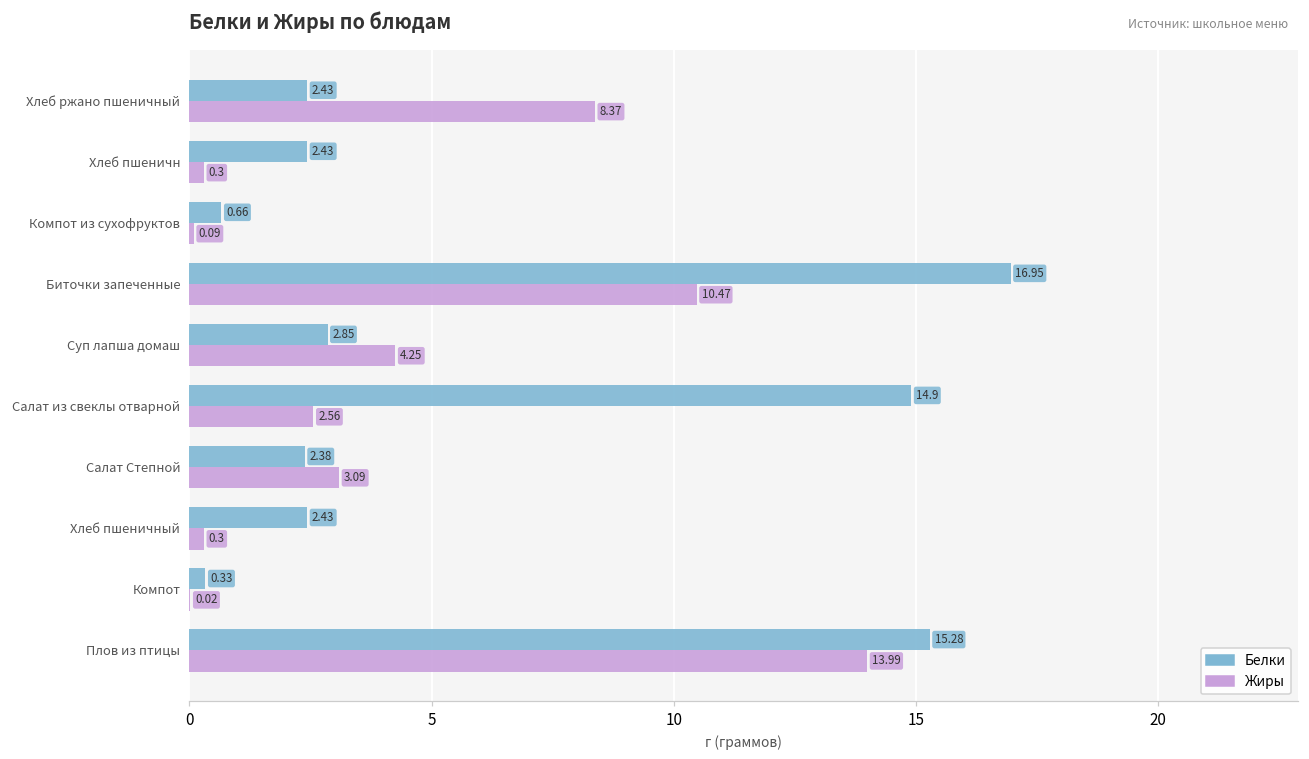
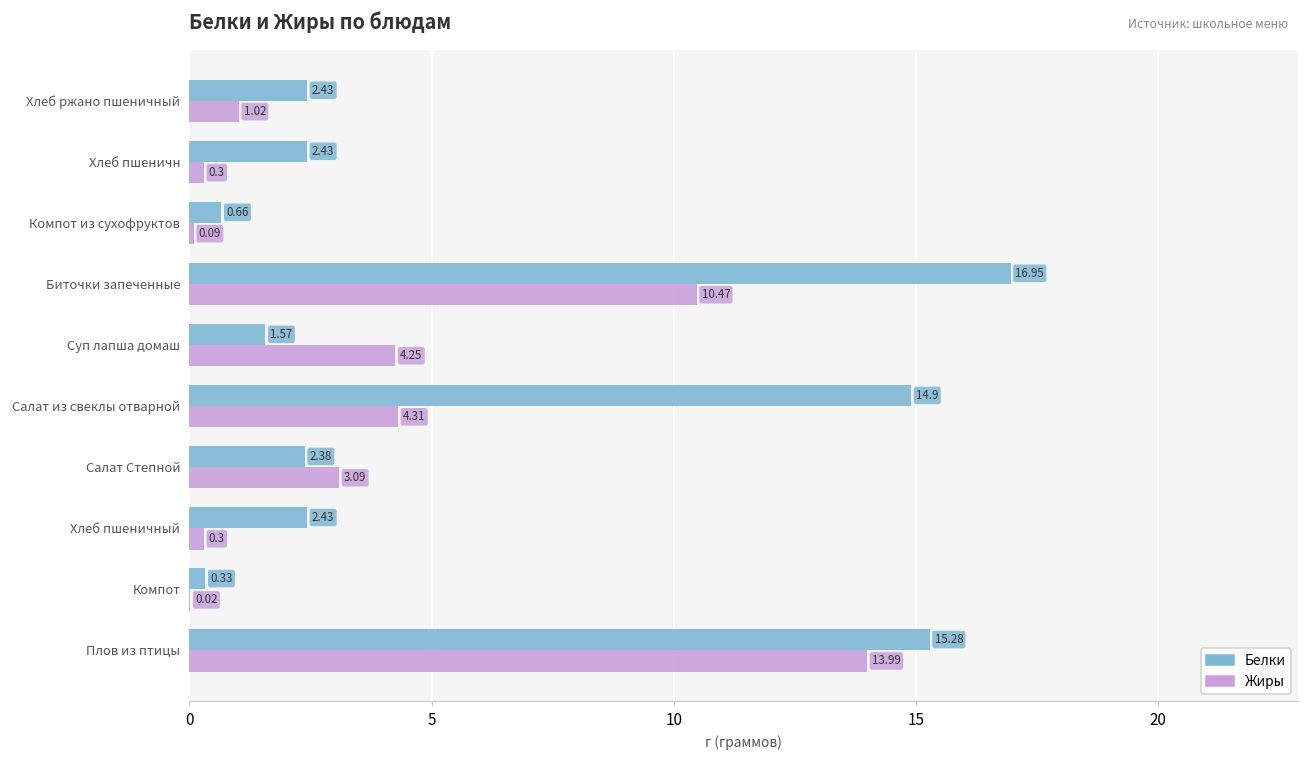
  {
    "Белки": {
-     "Суп лапша домаш": 2.85
+     "Суп лапша домаш": 1.57
    },
    "Жиры": {
-     "Хлеб ржано пшеничный": 8.37,
-     "Салат из свеклы отварной": 2.56
+     "Хлеб ржано пшеничный": 1.02,
+     "Салат из свеклы отварной": 4.31
    }
  }
